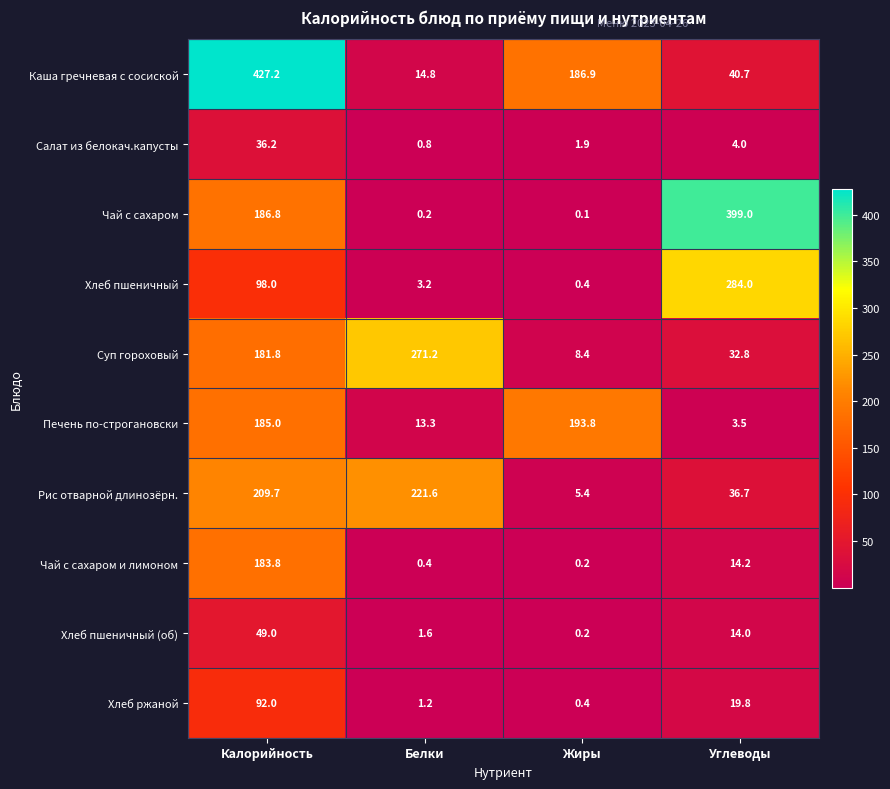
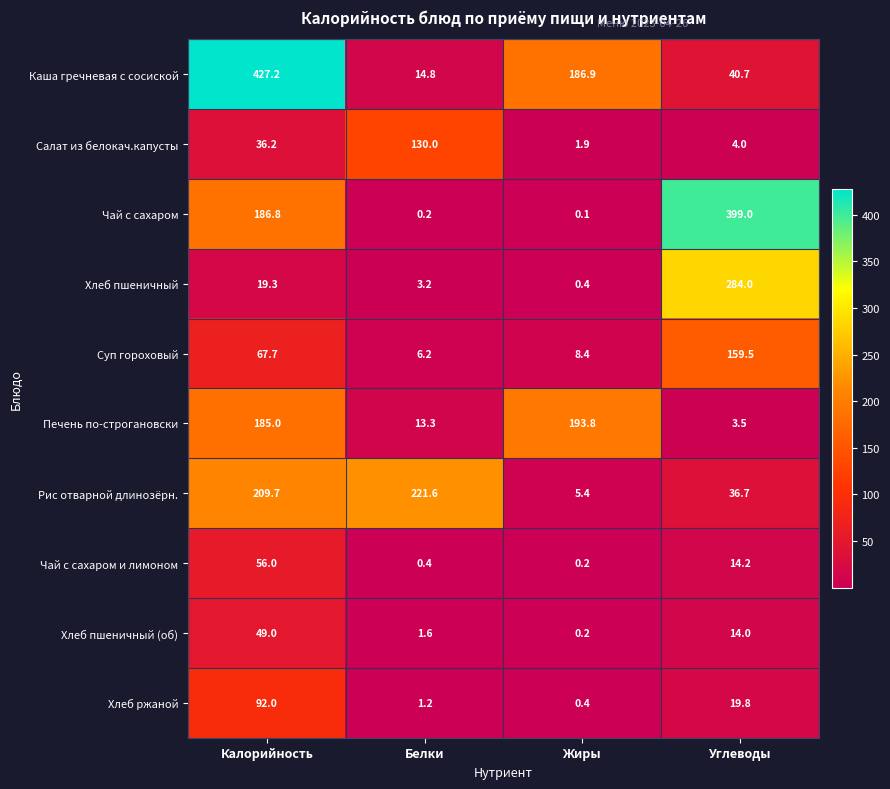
  {
    "Каша гречневая с сосиской": {
      "Калорийность": 427.2,
      "Белки": 14.8,
      "Жиры": 186.9,
      "Углеводы": 40.7
    },
    "Салат из белокач.капусты": {
      "Калорийность": 36.2,
-     "Белки": 0.8,
+     "Белки": 130.0,
      "Жиры": 1.9,
      "Углеводы": 4.0
    },
    "Чай с сахаром": {
      "Калорийность": 186.8,
      "Белки": 0.2,
      "Жиры": 0.1,
      "Углеводы": 399.0
    },
    "Хлеб пшеничный": {
-     "Калорийность": 98.0,
+     "Калорийность": 19.3,
      "Белки": 3.2,
      "Жиры": 0.4,
      "Углеводы": 284.0
    },
    "Суп гороховый": {
-     "Калорийность": 181.8,
-     "Белки": 271.2,
+     "Калорийность": 67.7,
+     "Белки": 6.2,
      "Жиры": 8.4,
-     "Углеводы": 32.8
+     "Углеводы": 159.5
    },
    "Печень по-строгановски": {
      "Калорийность": 185.0,
      "Белки": 13.3,
      "Жиры": 193.8,
      "Углеводы": 3.5
    },
    "Рис отварной длинозёрн.": {
      "Калорийность": 209.7,
      "Белки": 221.6,
      "Жиры": 5.4,
      "Углеводы": 36.7
    },
    "Чай с сахаром и лимоном": {
-     "Калорийность": 183.8,
+     "Калорийность": 56.0,
      "Белки": 0.4,
      "Жиры": 0.2,
      "Углеводы": 14.2
    },
    "Хлеб пшеничный (об)": {
      "Калорийность": 49.0,
      "Белки": 1.6,
      "Жиры": 0.2,
      "Углеводы": 14.0
    },
    "Хлеб ржаной": {
      "Калорийность": 92.0,
      "Белки": 1.2,
      "Жиры": 0.4,
      "Углеводы": 19.8
    }
  }
